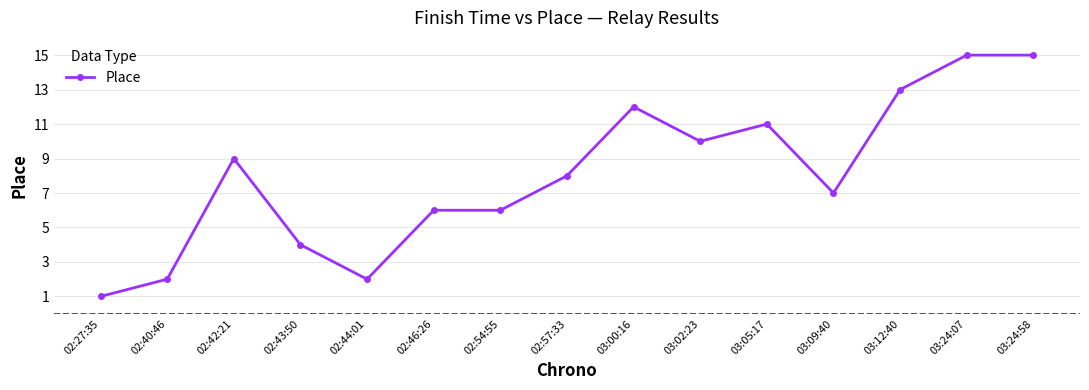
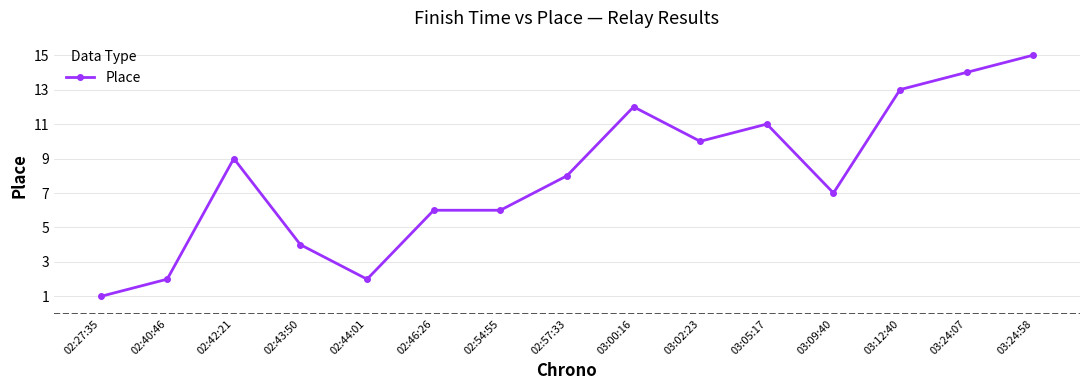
  {
    "02:27:35": 1,
    "02:40:46": 2,
    "02:42:21": 9,
    "02:43:50": 4,
    "02:44:01": 2,
    "02:46:26": 6,
    "02:54:55": 6,
    "02:57:33": 8,
    "03:00:16": 12,
    "03:02:23": 10,
    "03:05:17": 11,
    "03:09:40": 7,
    "03:12:40": 13,
-   "03:24:07": 15,
+   "03:24:07": 14,
    "03:24:58": 15
  }
